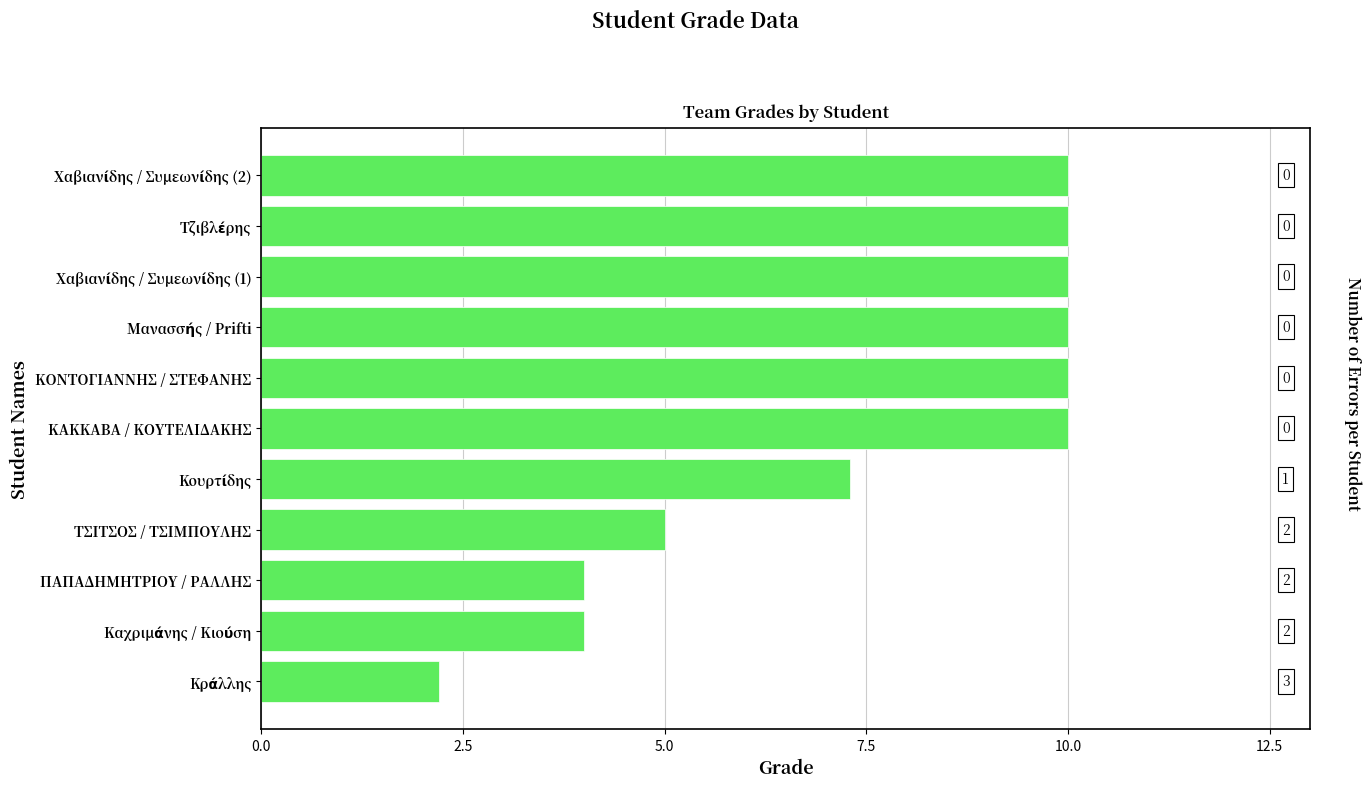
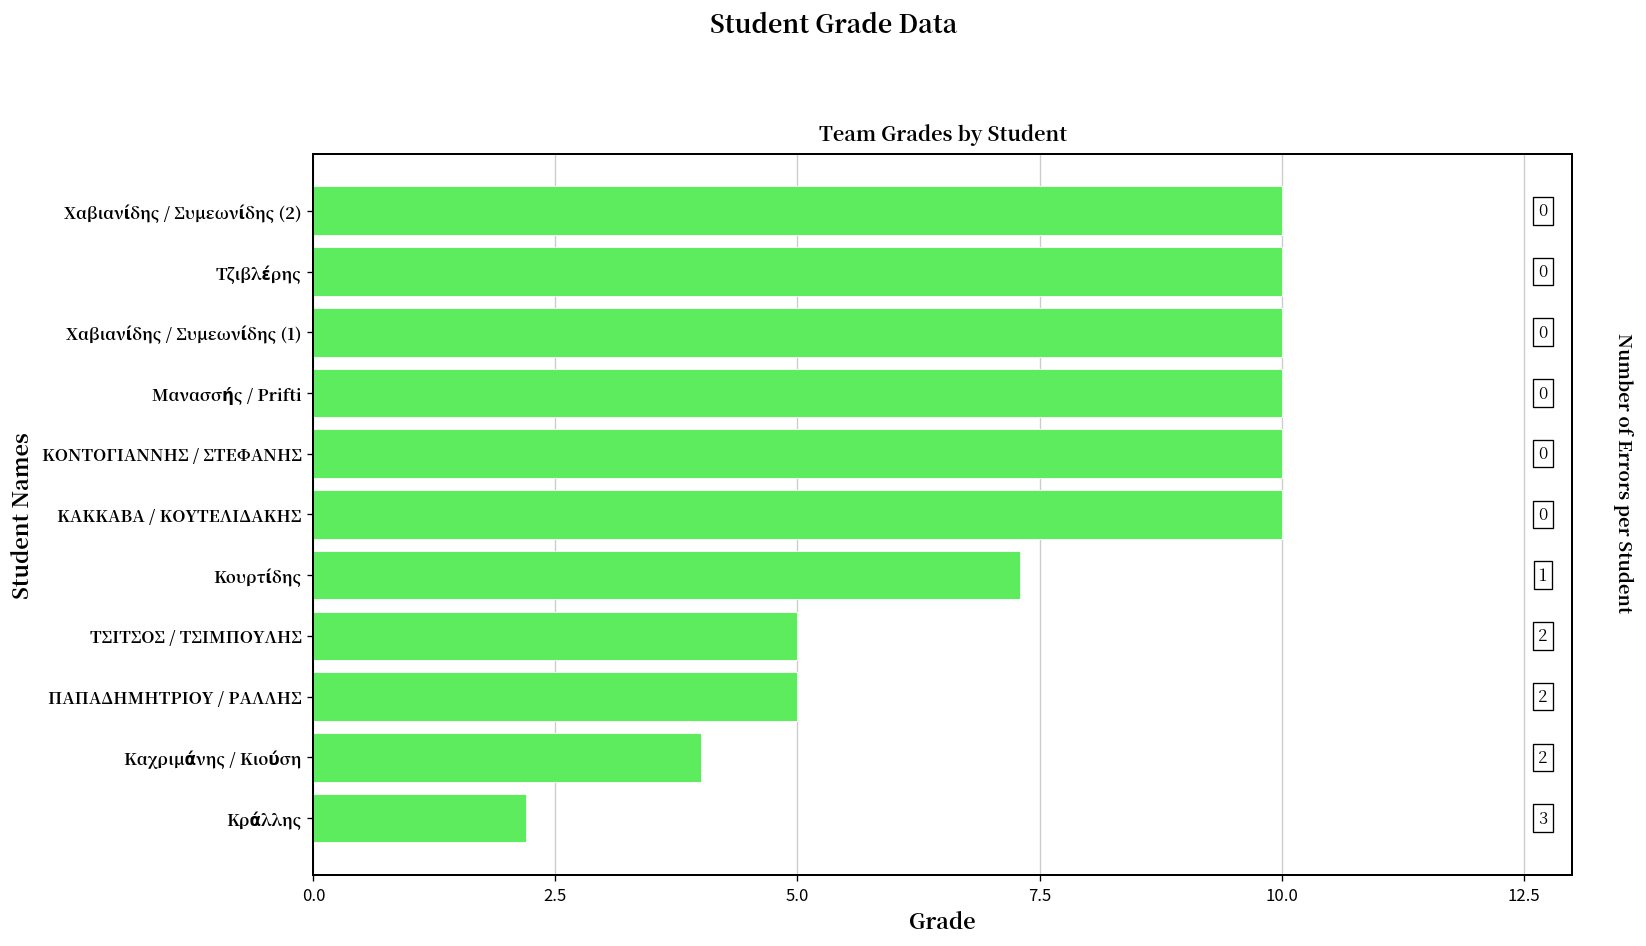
  {
    "Χαβιανίδης / Συμεωνίδης (2)": 10,
    "Τζιβλέρης": 10,
    "Χαβιανίδης / Συμεωνίδης (1)": 10,
    "Μανασσής / Prifti": 10,
    "ΚΟΝΤΟΓΙΑΝΝΗΣ / ΣΤΕΦΑΝΗΣ": 10,
    "ΚΑΚΚΑΒΑ / ΚΟΥΤΕΛΙΔΑΚΗΣ": 10,
    "Κουρτίδης": 7.3,
    "ΤΣΙΤΣΟΣ / ΤΣΙΜΠΟΥΛΗΣ": 5,
-   "ΠΑΠΑΔΗΜΗΤΡΙΟΥ / ΡΑΛΛΗΣ": 4,
+   "ΠΑΠΑΔΗΜΗΤΡΙΟΥ / ΡΑΛΛΗΣ": 5,
    "Καχριμάνης / Κιούση": 4,
    "Κράλλης": 2.2
  }
